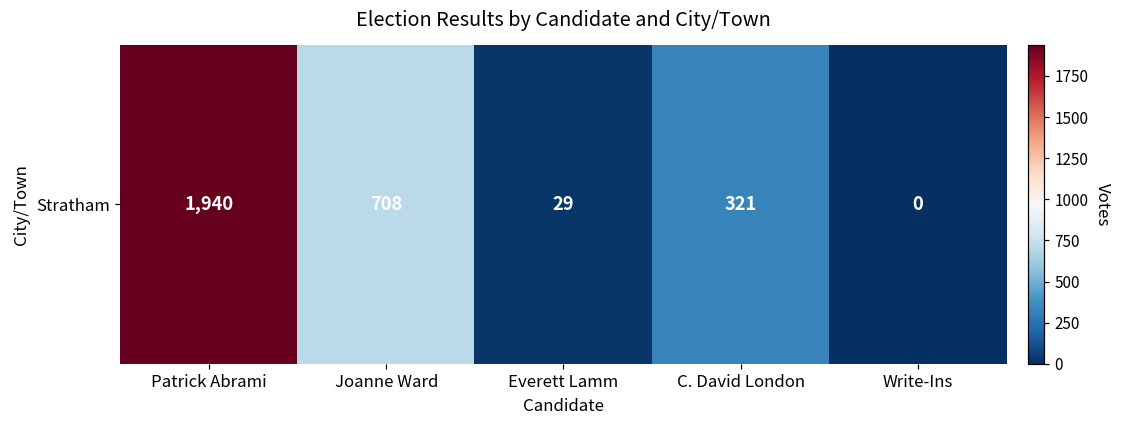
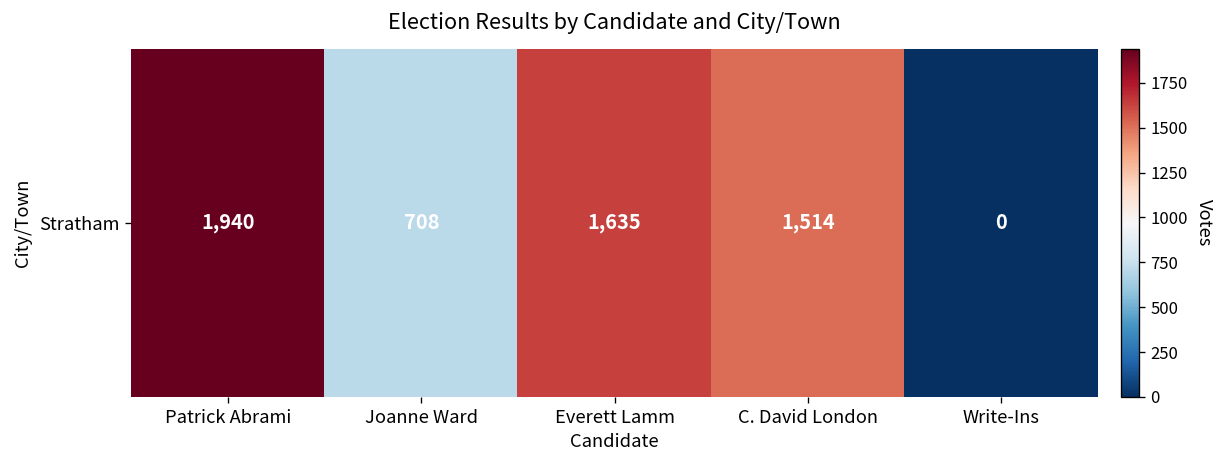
  {
    "Stratham": {
      "Patrick Abrami": "1,940",
      "Joanne Ward": "708",
-     "Everett Lamm": "29",
-     "C. David London": "321",
+     "Everett Lamm": "1,635",
+     "C. David London": "1,514",
      "Write-Ins": "0"
    }
  }
